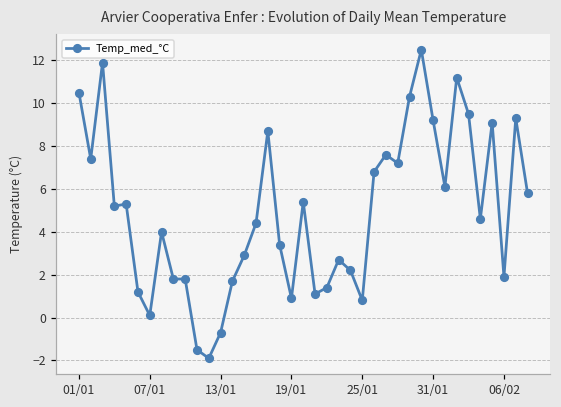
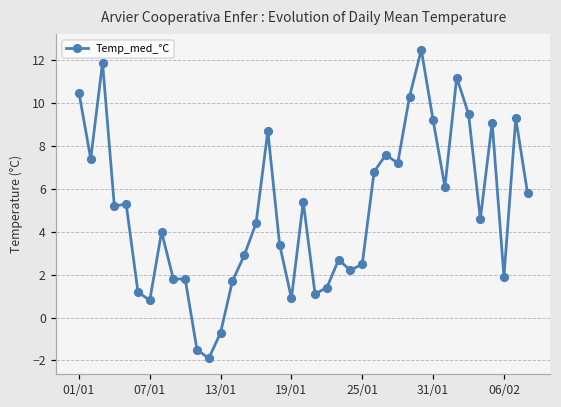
  {
    "01/01": 10.5,
-   "07/01": 0.1,
+   "07/01": 0.8,
    "13/01": -0.7,
    "19/01": 0.9,
-   "25/01": 0.8,
+   "25/01": 2.5,
    "31/01": 9.2,
    "06/02": 1.9
  }
